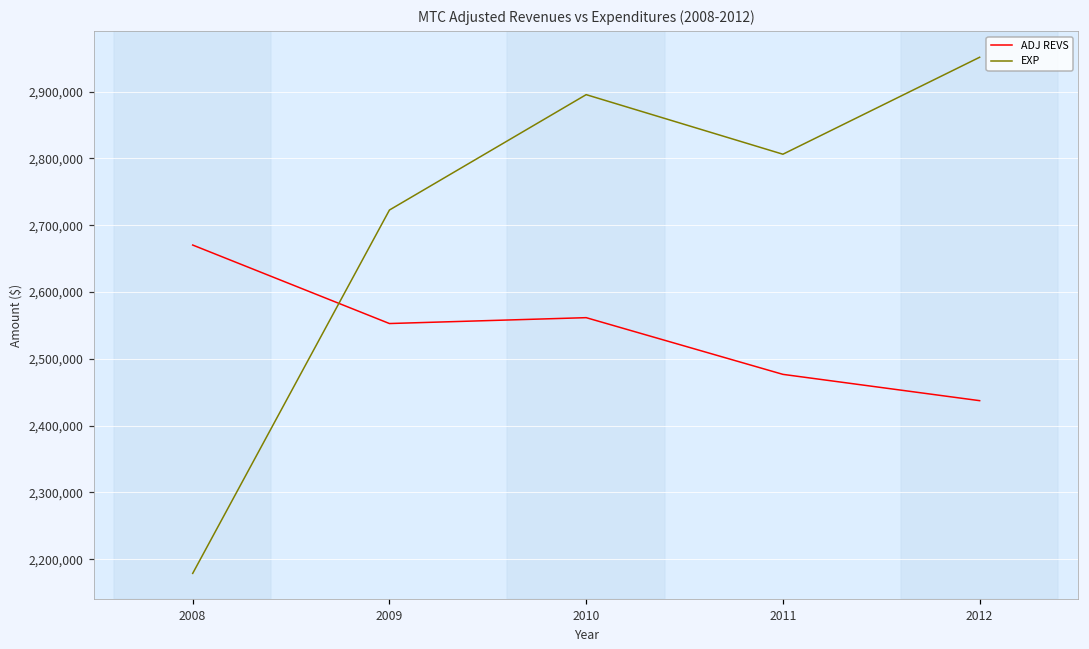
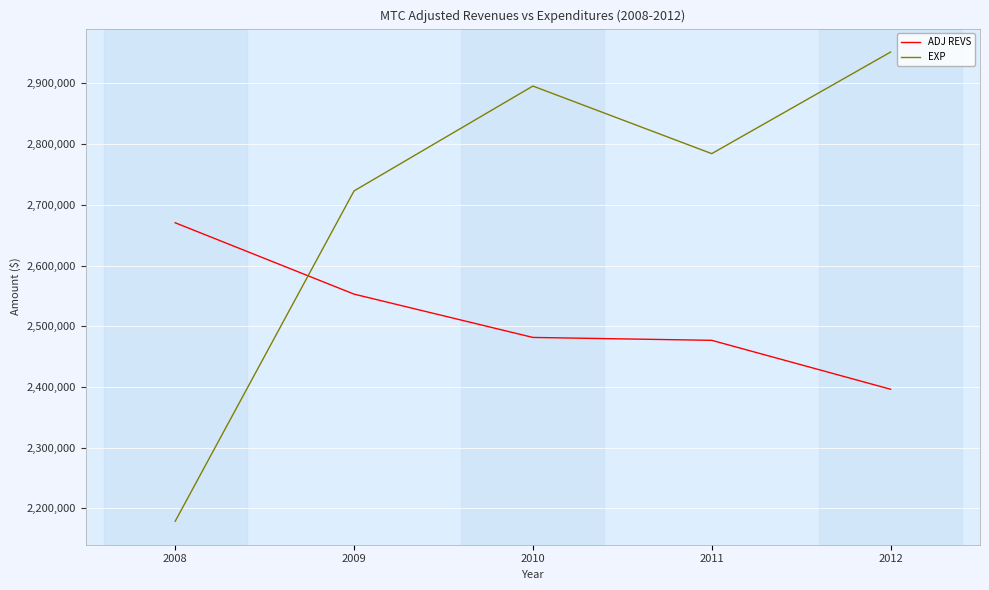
  {
    "ADJ REVS": {
      "2008": "2,670,000",
      "2009": "2,550,000",
-     "2010": "2,560,000",
+     "2010": "2,480,000",
      "2011": "2,480,000",
-     "2012": "2,440,000"
+     "2012": "2,400,000"
    },
    "EXP": {
      "2008": "2,180,000",
      "2009": "2,720,000",
      "2010": "2,900,000",
-     "2011": "2,810,000",
+     "2011": "2,780,000",
      "2012": "2,950,000"
    }
  }
